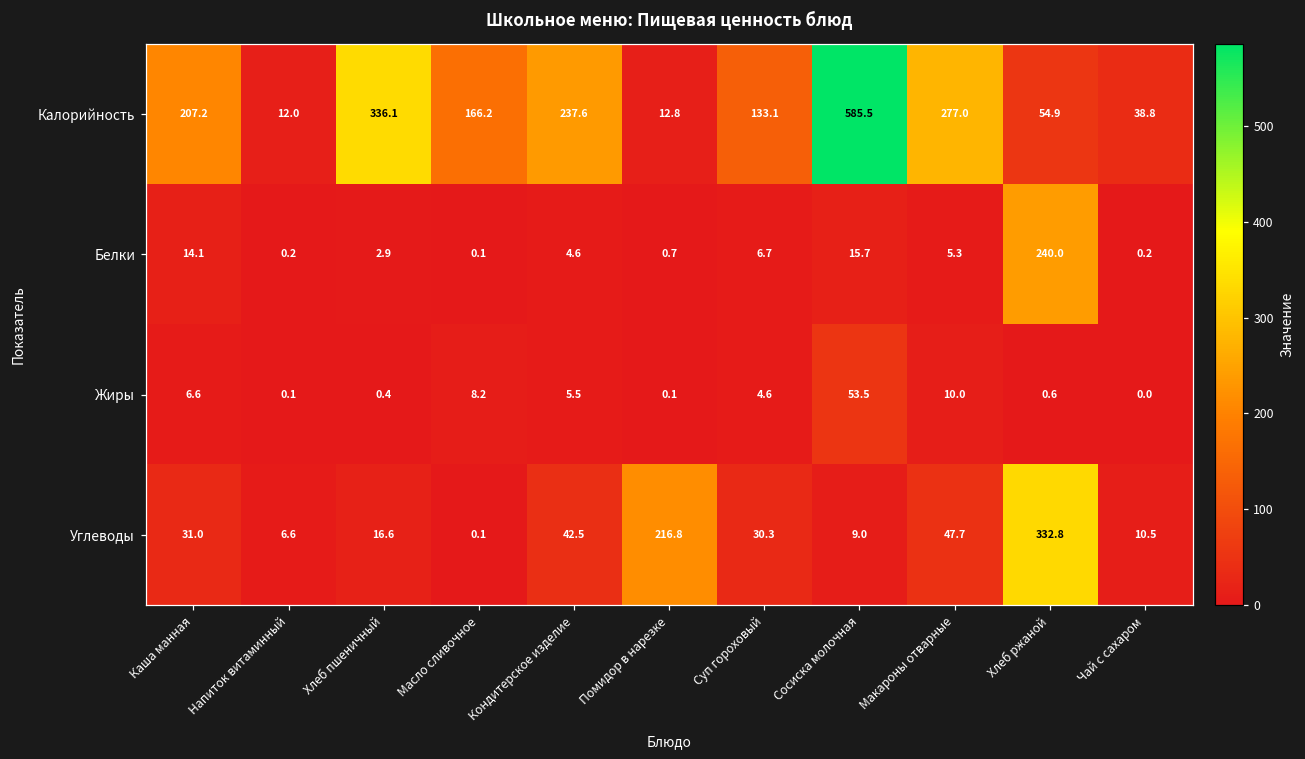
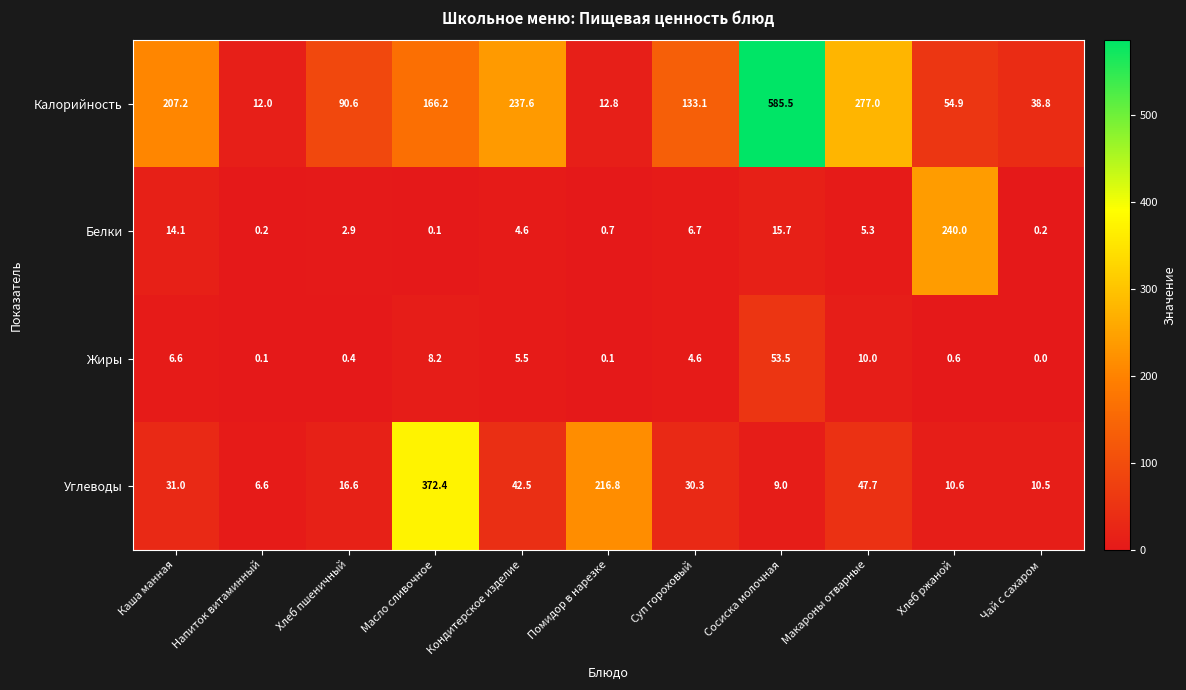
  {
    "Калорийность": {
      "Каша манная": 207.2,
      "Напиток витаминный": 12.0,
-     "Хлеб пшеничный": 336.1,
+     "Хлеб пшеничный": 90.6,
      "Масло сливочное": 166.2,
      "Кондитерское изделие": 237.6,
      "Помидор в нарезке": 12.8,
      "Суп гороховый": 133.1,
      "Сосиска молочная": 585.5,
      "Макароны отварные": 277.0,
      "Хлеб ржаной": 54.9,
      "Чай с сахаром": 38.8
    },
    "Белки": {
      "Каша манная": 14.1,
      "Напиток витаминный": 0.2,
      "Хлеб пшеничный": 2.9,
      "Масло сливочное": 0.1,
      "Кондитерское изделие": 4.6,
      "Помидор в нарезке": 0.7,
      "Суп гороховый": 6.7,
      "Сосиска молочная": 15.7,
      "Макароны отварные": 5.3,
      "Хлеб ржаной": 240.0,
      "Чай с сахаром": 0.2
    },
    "Жиры": {
      "Каша манная": 6.6,
      "Напиток витаминный": 0.1,
      "Хлеб пшеничный": 0.4,
      "Масло сливочное": 8.2,
      "Кондитерское изделие": 5.5,
      "Помидор в нарезке": 0.1,
      "Суп гороховый": 4.6,
      "Сосиска молочная": 53.5,
      "Макароны отварные": 10.0,
      "Хлеб ржаной": 0.6,
      "Чай с сахаром": 0.0
    },
    "Углеводы": {
      "Каша манная": 31.0,
      "Напиток витаминный": 6.6,
      "Хлеб пшеничный": 16.6,
-     "Масло сливочное": 0.1,
+     "Масло сливочное": 372.4,
      "Кондитерское изделие": 42.5,
      "Помидор в нарезке": 216.8,
      "Суп гороховый": 30.3,
      "Сосиска молочная": 9.0,
      "Макароны отварные": 47.7,
-     "Хлеб ржаной": 332.8,
+     "Хлеб ржаной": 10.6,
      "Чай с сахаром": 10.5
    }
  }
